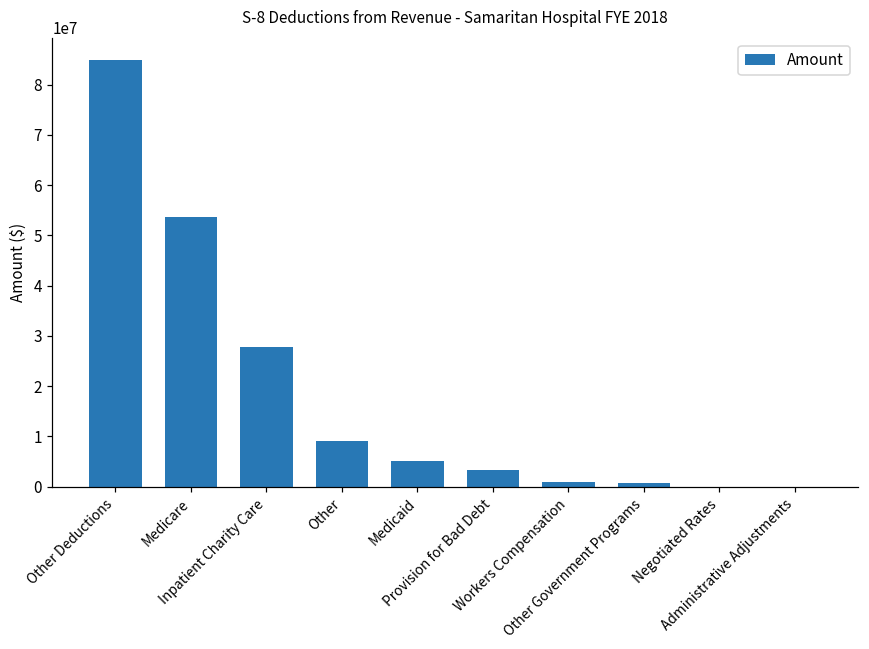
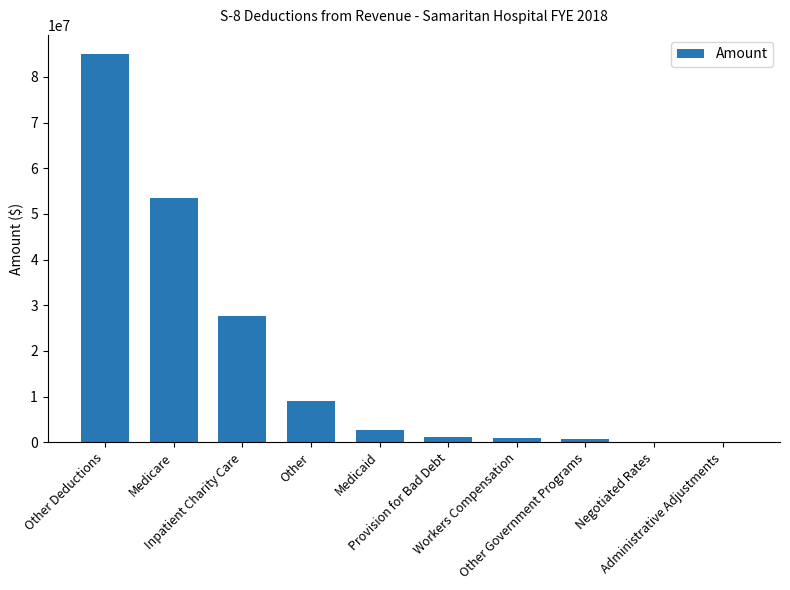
  {
    "Other Deductions": 85000000,
    "Medicare": 54000000,
    "Inpatient Charity Care": 28000000,
    "Other": 9000000,
-   "Medicaid": 5000000,
-   "Provision for Bad Debt": 3000000,
+   "Medicaid": 3000000,
+   "Provision for Bad Debt": 1000000,
    "Workers Compensation": 1000000,
    "Other Government Programs": 1000000,
    "Negotiated Rates": 0,
    "Administrative Adjustments": 0
  }
